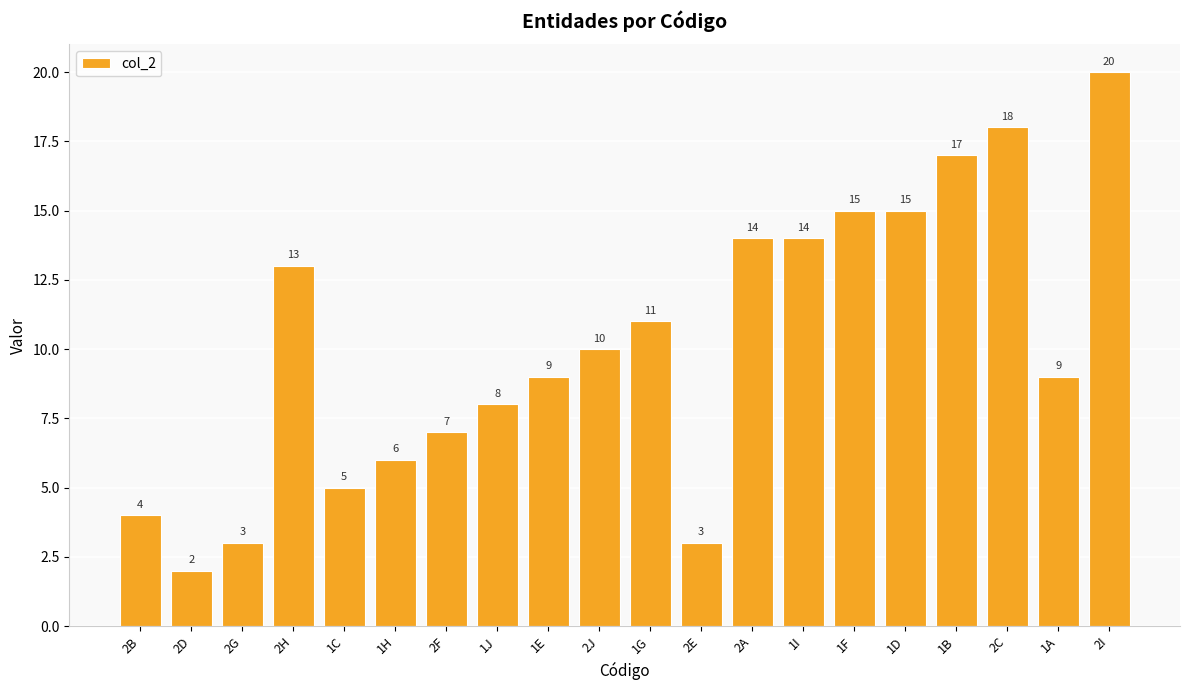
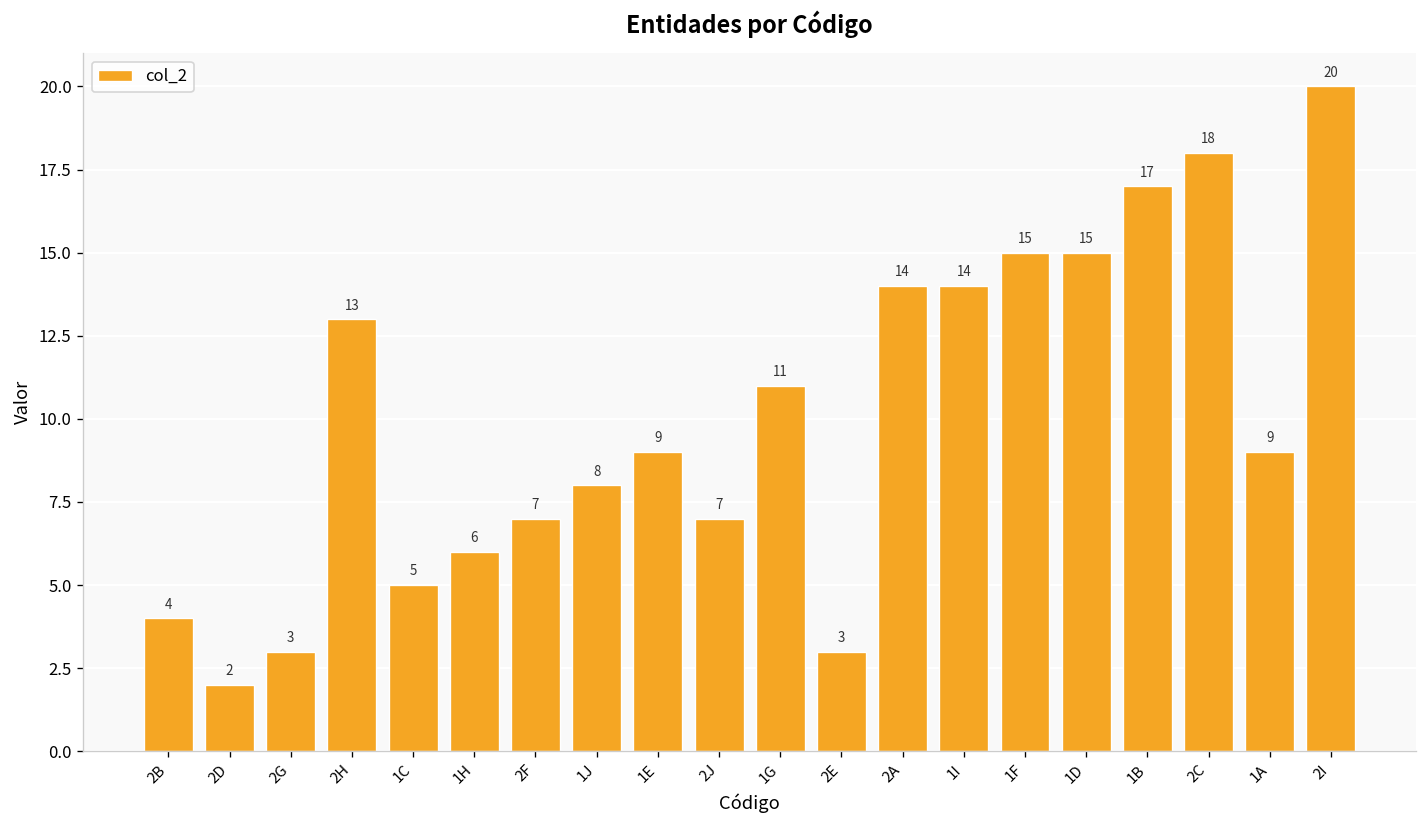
  {
    "2B": 4,
    "2D": 2,
    "2G": 3,
    "2H": 13,
    "1C": 5,
    "1H": 6,
    "2F": 7,
    "1J": 8,
    "1E": 9,
-   "2J": 10,
+   "2J": 7,
    "1G": 11,
    "2E": 3,
    "2A": 14,
    "1I": 14,
    "1F": 15,
    "1D": 15,
    "1B": 17,
    "2C": 18,
    "1A": 9,
    "2I": 20
  }
